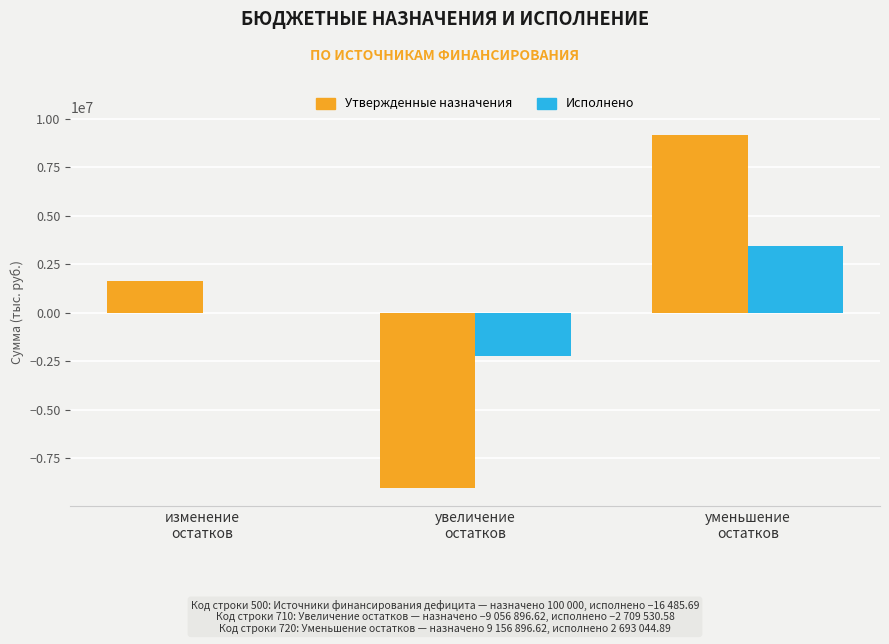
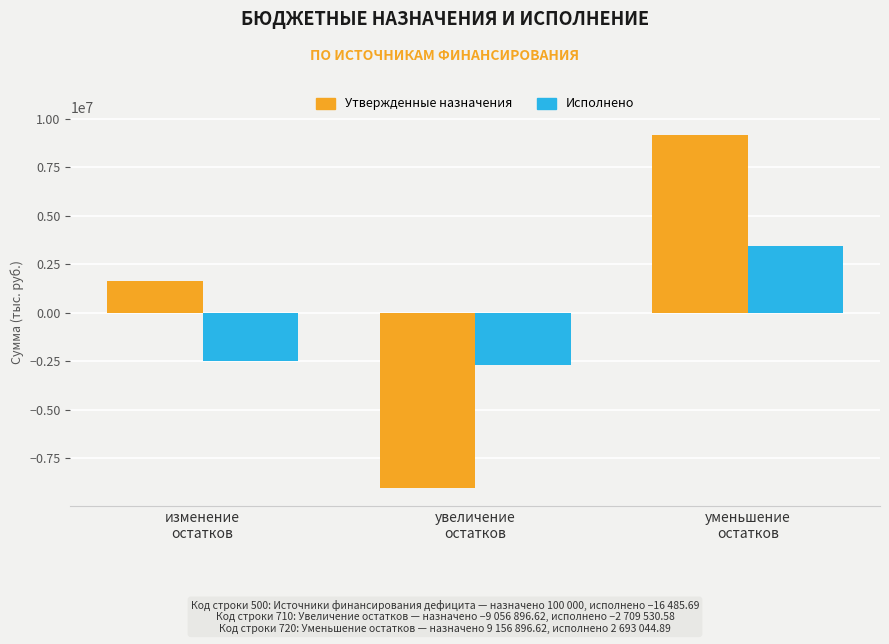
  {
    "Утвержденные назначения": {
      "изменение остатков": 1600000,
      "увеличение остатков": -9100000,
      "уменьшение остатков": 9200000
    },
    "Исполнено": {
-     "изменение остатков": 0,
-     "увеличение остатков": -2200000,
+     "изменение остатков": -2500000,
+     "увеличение остатков": -2700000,
      "уменьшение остатков": 3400000
    }
  }
